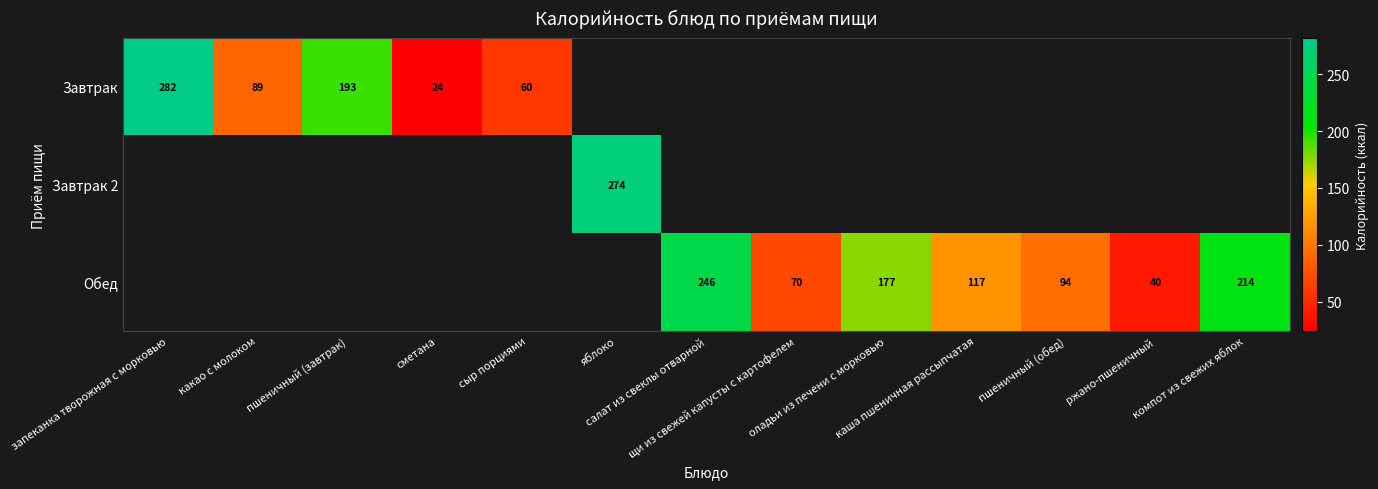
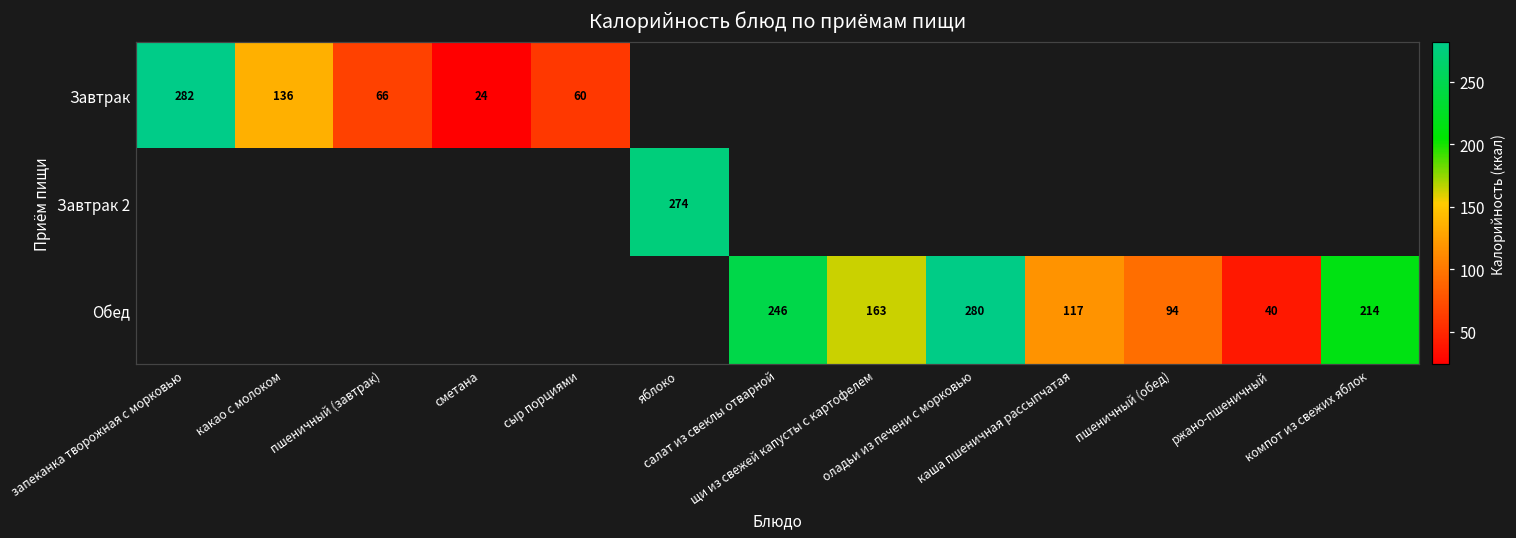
  {
    "Завтрак": {
      "запеканка творожная с морковью": 282,
-     "какао с молоком": 89,
-     "пшеничный (завтрак)": 193,
+     "какао с молоком": 136,
+     "пшеничный (завтрак)": 66,
      "сметана": 24,
      "сыр порциями": 60
    },
    "Завтрак 2": {
      "яблоко": 274
    },
    "Обед": {
      "салат из свеклы отварной": 246,
-     "щи из свежей капусты с картофелем": 70,
-     "оладьи из печени с морковью": 177,
+     "щи из свежей капусты с картофелем": 163,
+     "оладьи из печени с морковью": 280,
      "каша пшеничная рассыпчатая": 117,
      "пшеничный (обед)": 94,
      "ржано-пшеничный": 40,
      "компот из свежих яблок": 214
    }
  }
